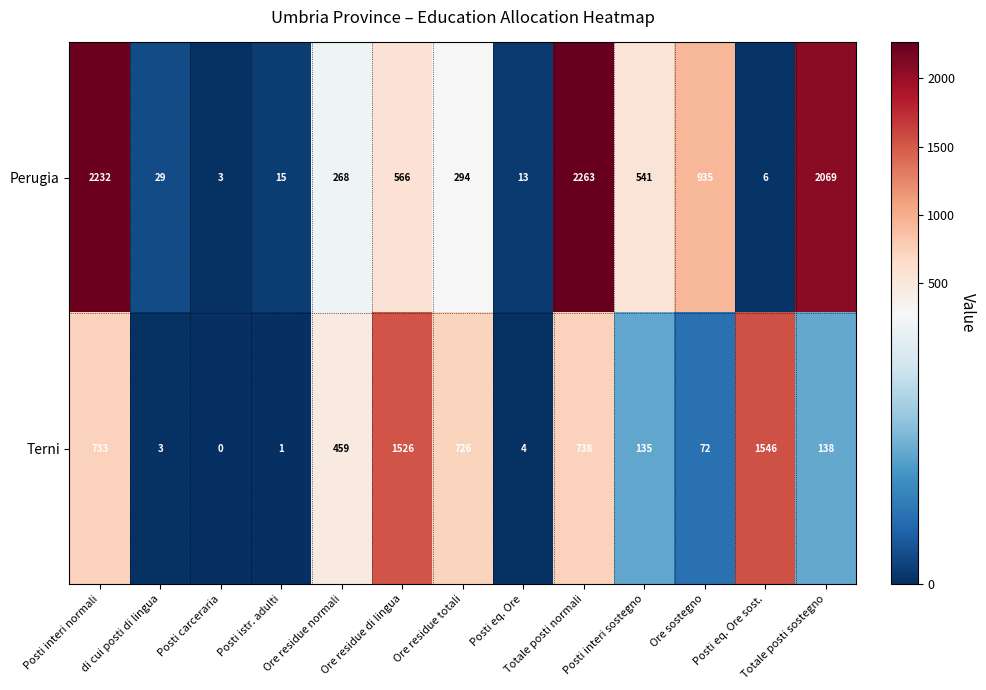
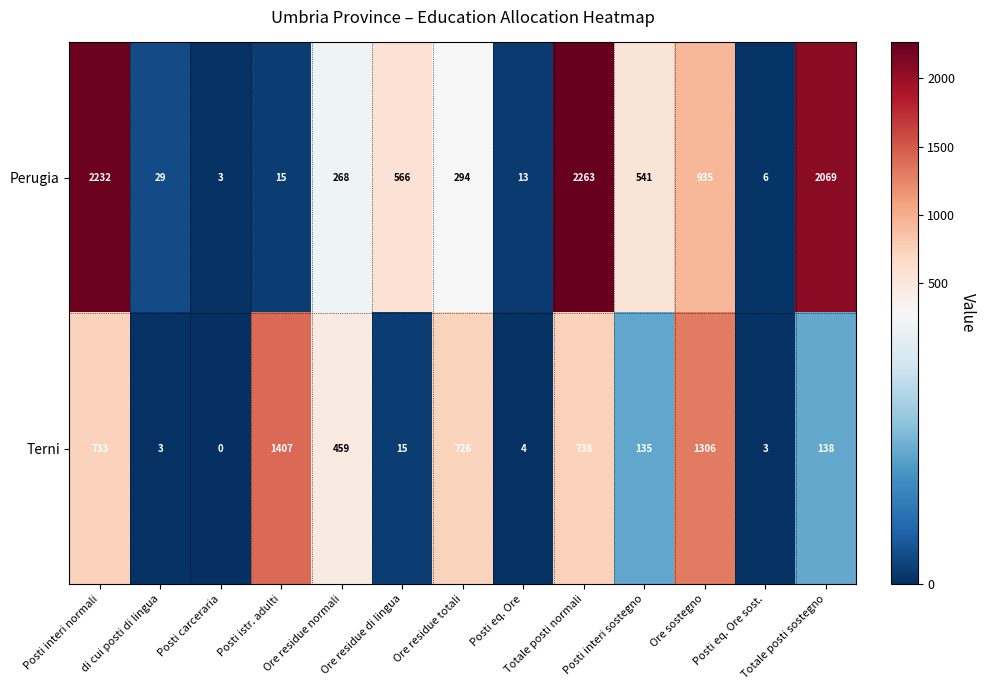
  {
    "Perugia": {
      "Posti interi normali": 2232,
      "di cui posti di lingua": 29,
      "Posti carceraria": 3,
      "Posti istr. adulti": 15,
      "Ore residue normali": 268,
      "Ore residue di lingua": 566,
      "Ore residue totali": 294,
      "Posti eq. Ore": 13,
      "Totale posti normali": 2263,
      "Posti interi sostegno": 541,
      "Ore sostegno": 935,
      "Posti eq. Ore sost.": 6,
      "Totale posti sostegno": 2069
    },
    "Terni": {
      "Posti interi normali": 733,
      "di cui posti di lingua": 3,
      "Posti carceraria": 0,
-     "Posti istr. adulti": 1,
+     "Posti istr. adulti": 1407,
      "Ore residue normali": 459,
-     "Ore residue di lingua": 1526,
+     "Ore residue di lingua": 15,
      "Ore residue totali": 726,
      "Posti eq. Ore": 4,
      "Totale posti normali": 738,
      "Posti interi sostegno": 135,
-     "Ore sostegno": 72,
-     "Posti eq. Ore sost.": 1546,
+     "Ore sostegno": 1306,
+     "Posti eq. Ore sost.": 3,
      "Totale posti sostegno": 138
    }
  }
